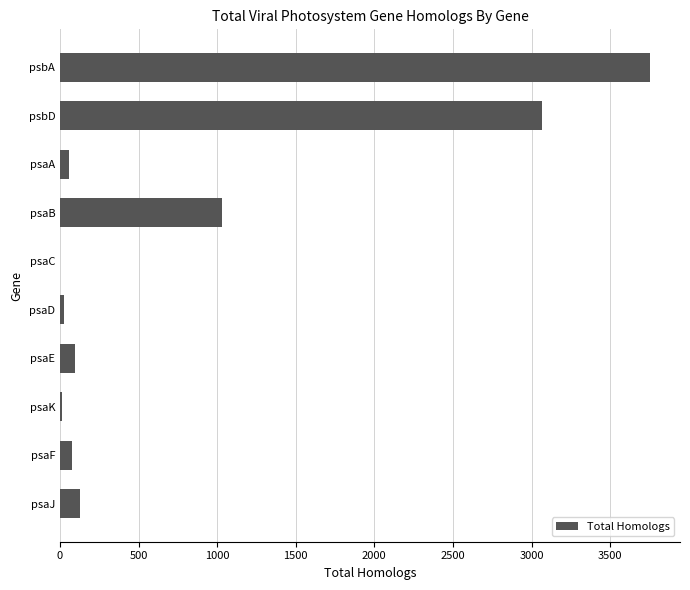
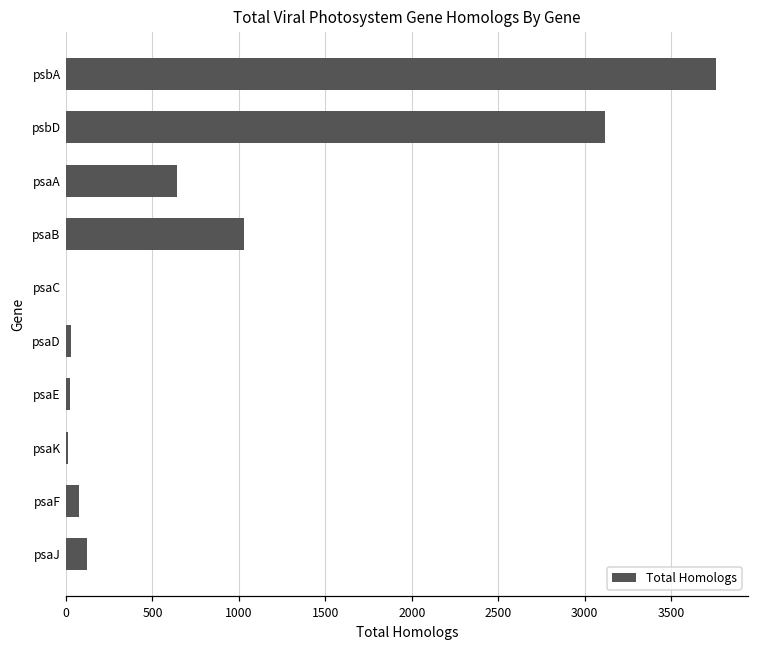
  {
    "psbA": 3760,
-   "psbD": 3070,
-   "psaA": 60,
+   "psbD": 3120,
+   "psaA": 640,
    "psaB": 1030,
    "psaC": 0,
    "psaD": 30,
-   "psaE": 100,
+   "psaE": 20,
    "psaF": 80,
    "psaJ": 120
  }
